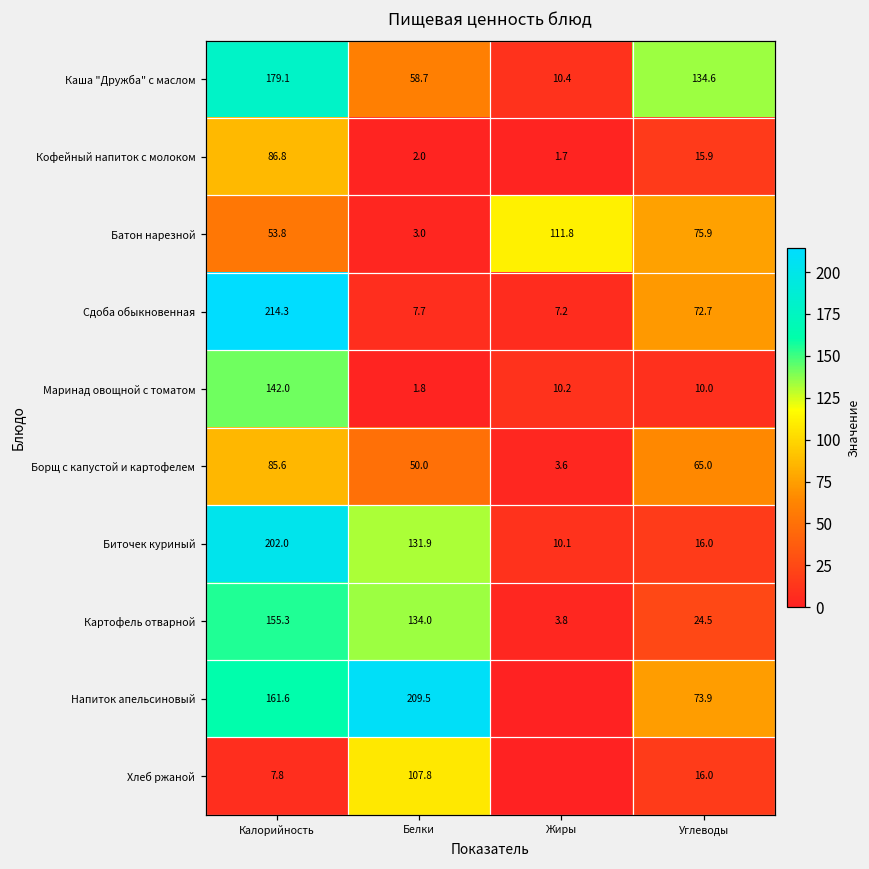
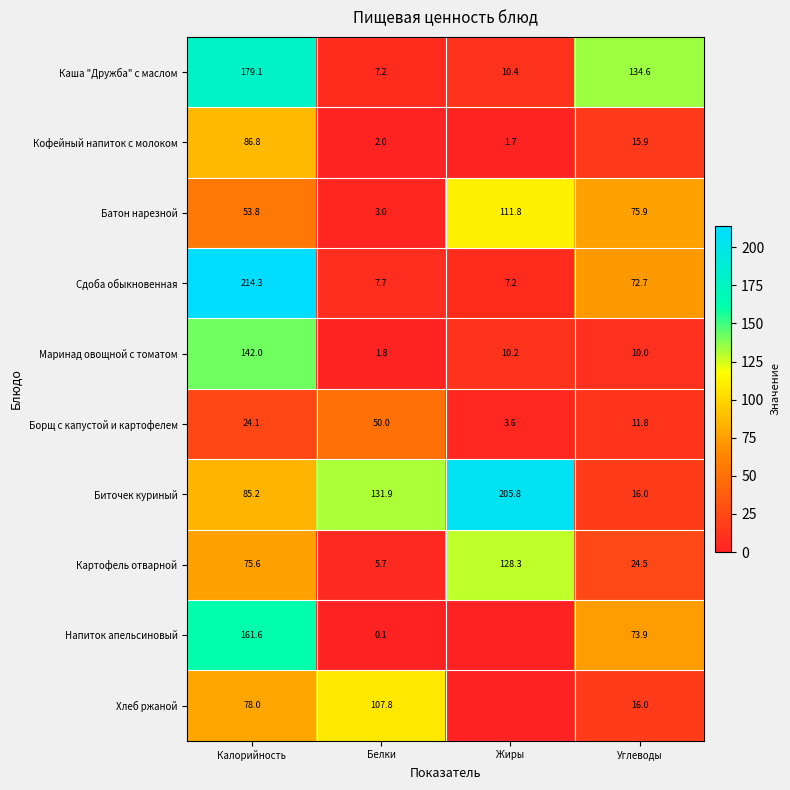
  {
    "Каша \"Дружба\" с маслом": {
      "Калорийность": 179.1,
-     "Белки": 58.7,
+     "Белки": 7.2,
      "Жиры": 10.4,
      "Углеводы": 134.6
    },
    "Кофейный напиток с молоком": {
      "Калорийность": 86.8,
      "Белки": 2.0,
      "Жиры": 1.7,
      "Углеводы": 15.9
    },
    "Батон нарезной": {
      "Калорийность": 53.8,
      "Белки": 3.0,
      "Жиры": 111.8,
      "Углеводы": 75.9
    },
    "Сдоба обыкновенная": {
      "Калорийность": 214.3,
      "Белки": 7.7,
      "Жиры": 7.2,
      "Углеводы": 72.7
    },
    "Маринад овощной с томатом": {
      "Калорийность": 142.0,
      "Белки": 1.8,
      "Жиры": 10.2,
      "Углеводы": 10.0
    },
    "Борщ с капустой и картофелем": {
-     "Калорийность": 85.6,
+     "Калорийность": 24.1,
      "Белки": 50.0,
      "Жиры": 3.6,
-     "Углеводы": 65.0
+     "Углеводы": 11.8
    },
    "Биточек куриный": {
-     "Калорийность": 202.0,
+     "Калорийность": 85.2,
      "Белки": 131.9,
-     "Жиры": 10.1,
+     "Жиры": 205.8,
      "Углеводы": 16.0
    },
    "Картофель отварной": {
-     "Калорийность": 155.3,
-     "Белки": 134.0,
-     "Жиры": 3.8,
+     "Калорийность": 75.6,
+     "Белки": 5.7,
+     "Жиры": 128.3,
      "Углеводы": 24.5
    },
    "Напиток апельсиновый": {
      "Калорийность": 161.6,
-     "Белки": 209.5,
+     "Белки": 0.1,
      "Углеводы": 73.9
    },
    "Хлеб ржаной": {
-     "Калорийность": 7.8,
+     "Калорийность": 78.0,
      "Белки": 107.8,
      "Углеводы": 16.0
    }
  }
